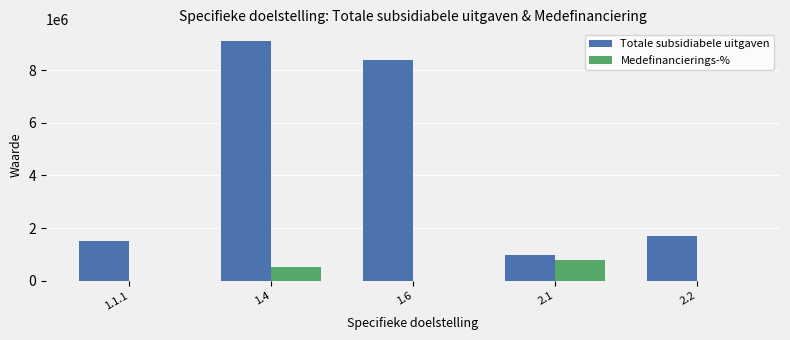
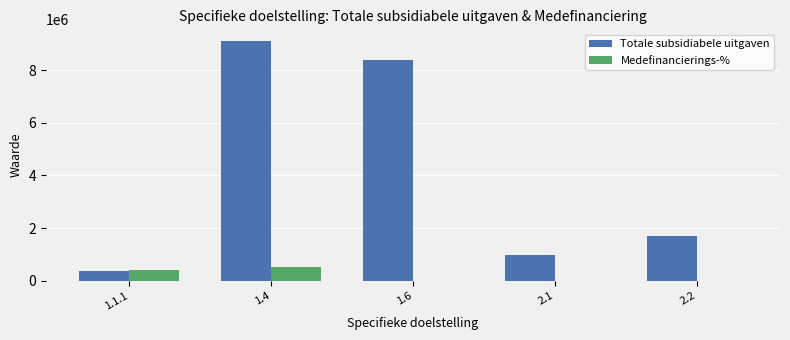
  {
    "Totale subsidiabele uitgaven": {
-     "1.1.1": 1500000,
+     "1.1.1": 400000,
      "1.4": 9100000,
      "1.6": 8400000,
      "2.1": 1000000,
      "2.2": 1700000
    },
    "Medefinancierings-%": {
-     "1.1.1": 0,
+     "1.1.1": 400000,
      "1.4": 500000,
-     "2.1": 800000
+     "2.1": 0
    }
  }
